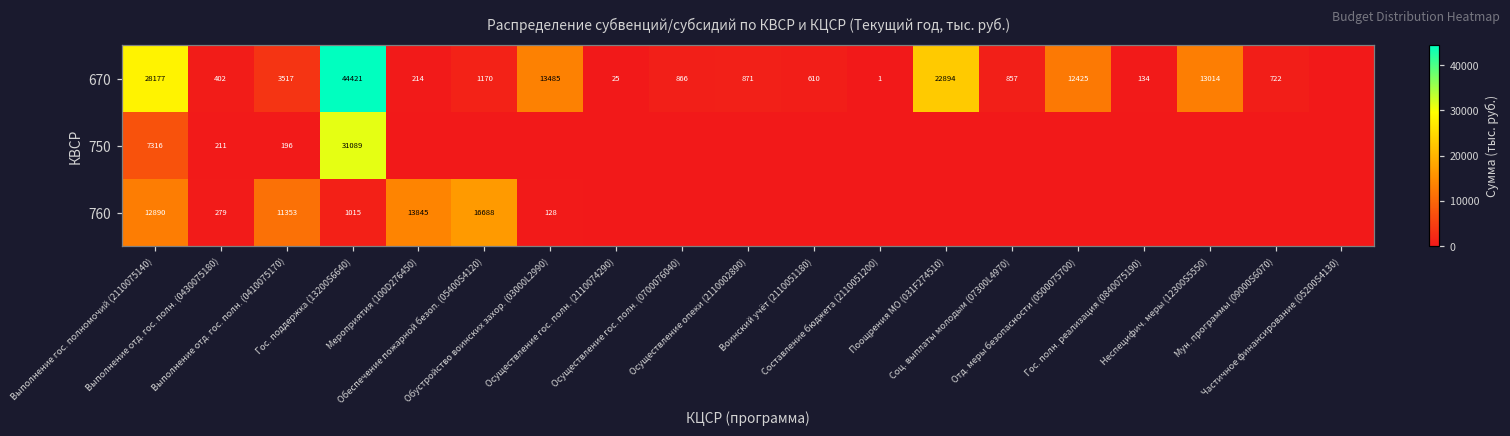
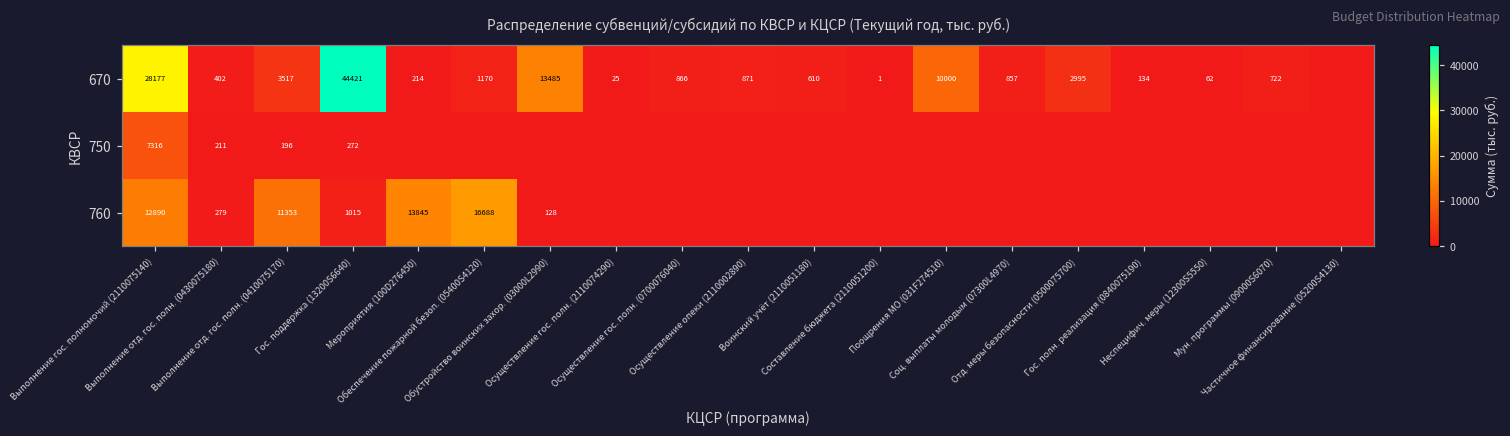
  {
    "670": {
      "Выполнение гос. полномочий (2110075140)": 28177,
      "Выполнение отд. гос. полн. (0430075180)": 402,
      "Выполнение отд. гос. полн. (0410075170)": 3517,
      "Гос. поддержка (13200S6640)": 44421,
      "Мероприятия (100D276450)": 214,
      "Обеспечение пожарной безоп. (05400S4120)": 1170,
      "Обустройство воинских захор. (03000L2990)": 13485,
      "Осуществление гос. полн. (2110074290)": 25,
      "Осуществление гос. полн. (0700076040)": 866,
      "Осуществление опеки (2110002890)": 871,
      "Воинский учёт (2110051180)": 610,
      "Составление бюджета (2110051200)": 1,
-     "Поощрения МО (031F274510)": 22894,
+     "Поощрения МО (031F274510)": 10000,
      "Соц. выплаты молодым (07300L4970)": 857,
-     "Отд. меры безопасности (0500075700)": 12425,
+     "Отд. меры безопасности (0500075700)": 2995,
      "Гос. полн. реализация (0840075190)": 134,
-     "Неспецифич. меры (12300S5550)": 13014,
+     "Неспецифич. меры (12300S5550)": 62,
      "Мун. программы (09000S6070)": 722
    },
    "750": {
      "Выполнение гос. полномочий (2110075140)": 7316,
      "Выполнение отд. гос. полн. (0430075180)": 211,
      "Выполнение отд. гос. полн. (0410075170)": 196,
-     "Гос. поддержка (13200S6640)": 31089
+     "Гос. поддержка (13200S6640)": 272
    },
    "760": {
      "Выполнение гос. полномочий (2110075140)": 12890,
      "Выполнение отд. гос. полн. (0430075180)": 279,
      "Выполнение отд. гос. полн. (0410075170)": 11353,
      "Гос. поддержка (13200S6640)": 1015,
      "Мероприятия (100D276450)": 13845,
      "Обеспечение пожарной безоп. (05400S4120)": 16688,
      "Обустройство воинских захор. (03000L2990)": 128
    }
  }
